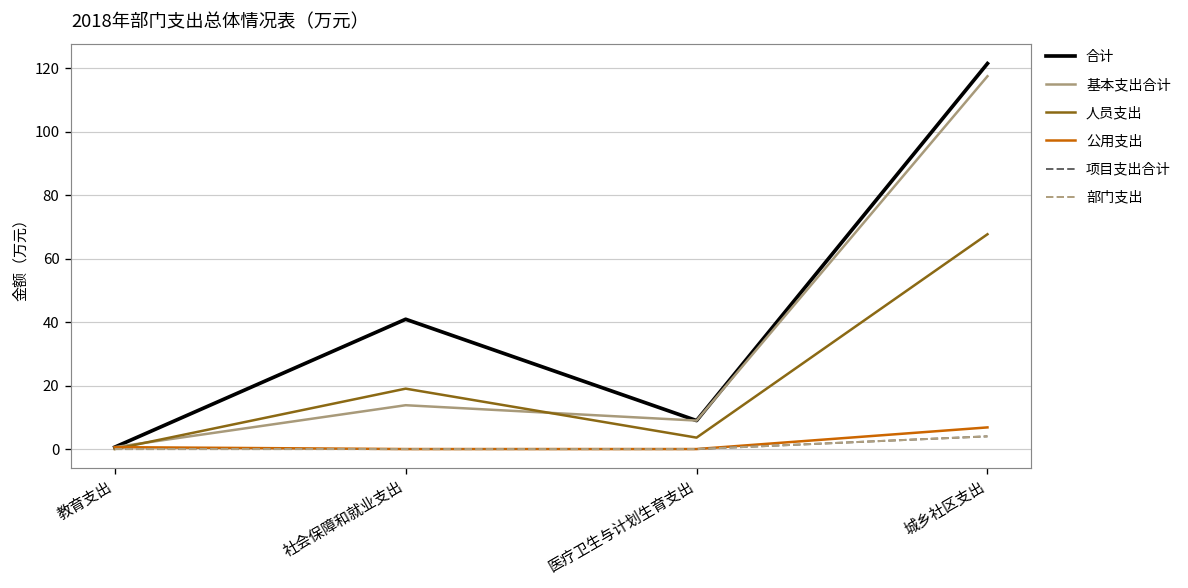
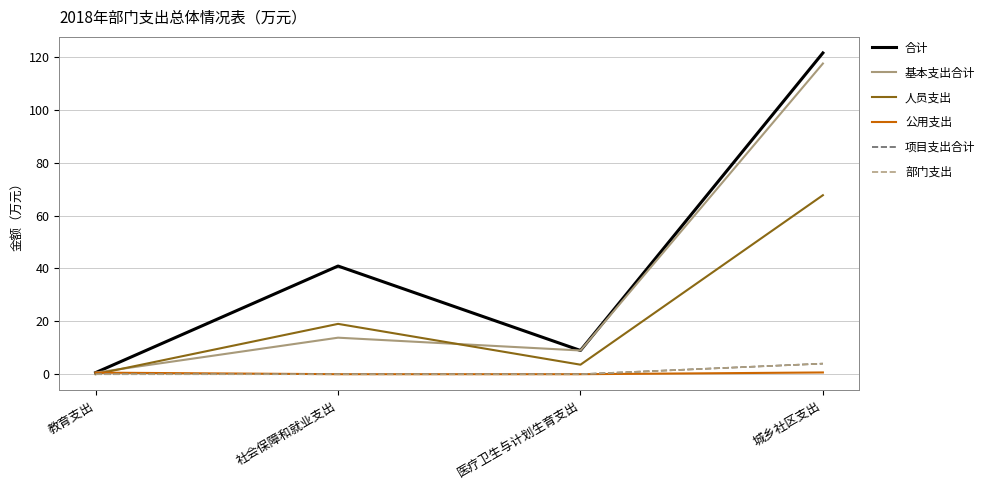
  {
    "合计": {
      "社会保障和就业支出": 41,
      "城乡社区支出": 121
    },
    "人员支出": {
      "社会保障和就业支出": 19,
      "医疗卫生与计划生育支出": 4,
      "城乡社区支出": 68
    },
    "公用支出": {
-     "城乡社区支出": 7
+     "城乡社区支出": 1
    }
  }
